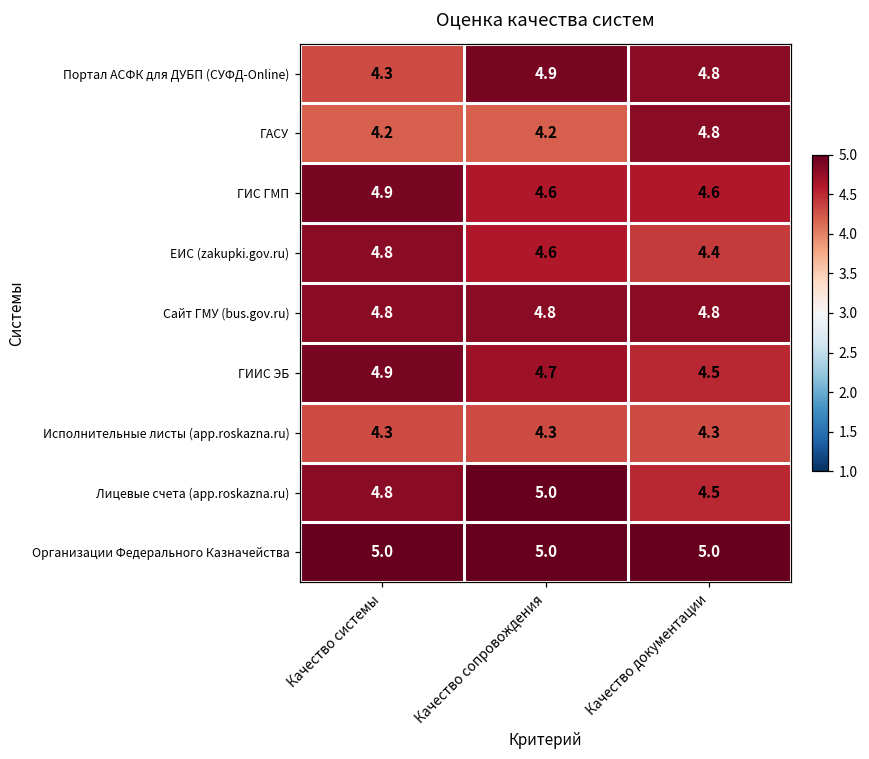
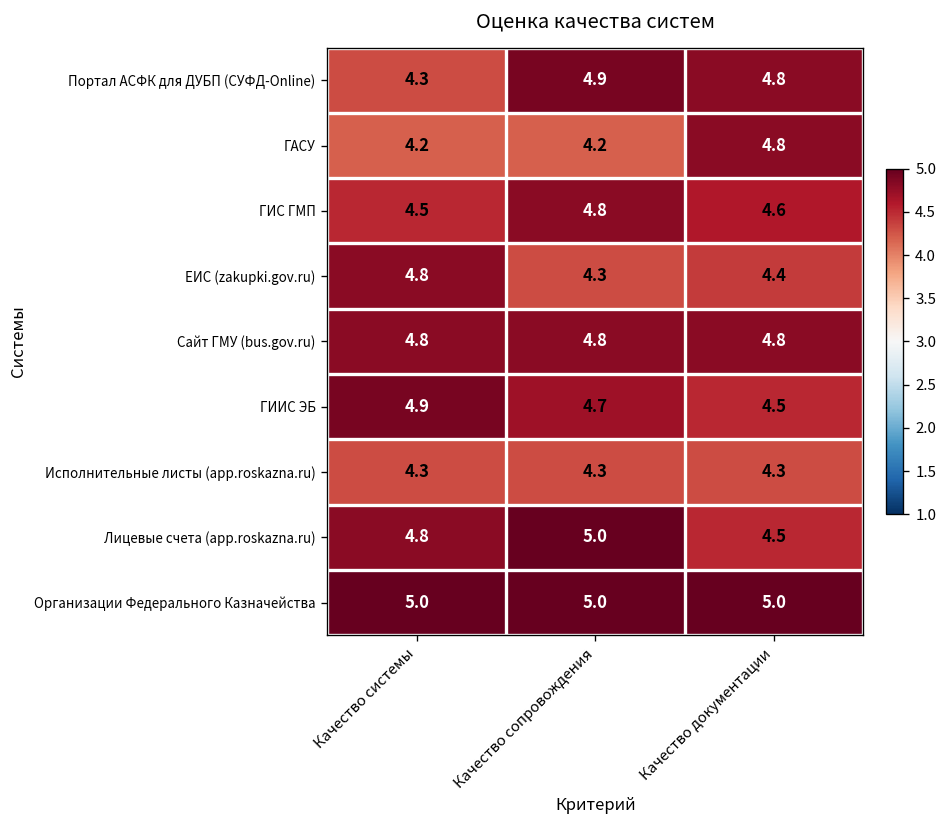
  {
    "Портал АСФК для ДУБП (СУФД-Online)": {
      "Качество системы": 4.3,
      "Качество сопровождения": 4.9,
      "Качество документации": 4.8
    },
    "ГАСУ": {
      "Качество системы": 4.2,
      "Качество сопровождения": 4.2,
      "Качество документации": 4.8
    },
    "ГИС ГМП": {
-     "Качество системы": 4.9,
-     "Качество сопровождения": 4.6,
+     "Качество системы": 4.5,
+     "Качество сопровождения": 4.8,
      "Качество документации": 4.6
    },
    "ЕИС (zakupki.gov.ru)": {
      "Качество системы": 4.8,
-     "Качество сопровождения": 4.6,
+     "Качество сопровождения": 4.3,
      "Качество документации": 4.4
    },
    "Сайт ГМУ (bus.gov.ru)": {
      "Качество системы": 4.8,
      "Качество сопровождения": 4.8,
      "Качество документации": 4.8
    },
    "ГИИС ЭБ": {
      "Качество системы": 4.9,
      "Качество сопровождения": 4.7,
      "Качество документации": 4.5
    },
    "Исполнительные листы (app.roskazna.ru)": {
      "Качество системы": 4.3,
      "Качество сопровождения": 4.3,
      "Качество документации": 4.3
    },
    "Лицевые счета (app.roskazna.ru)": {
      "Качество системы": 4.8,
      "Качество сопровождения": 5.0,
      "Качество документации": 4.5
    },
    "Организации Федерального Казначейства": {
      "Качество системы": 5.0,
      "Качество сопровождения": 5.0,
      "Качество документации": 5.0
    }
  }
